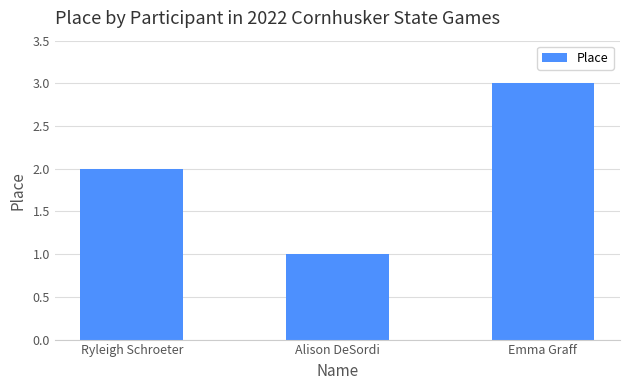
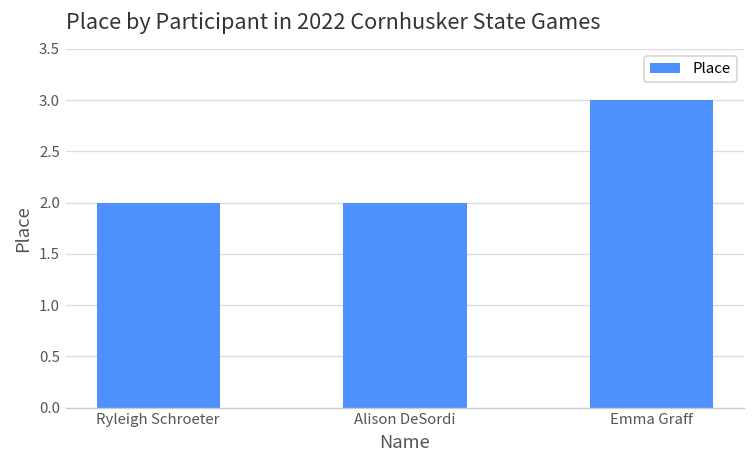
  {
    "Ryleigh Schroeter": 2,
-   "Alison DeSordi": 1,
+   "Alison DeSordi": 2,
    "Emma Graff": 3
  }
